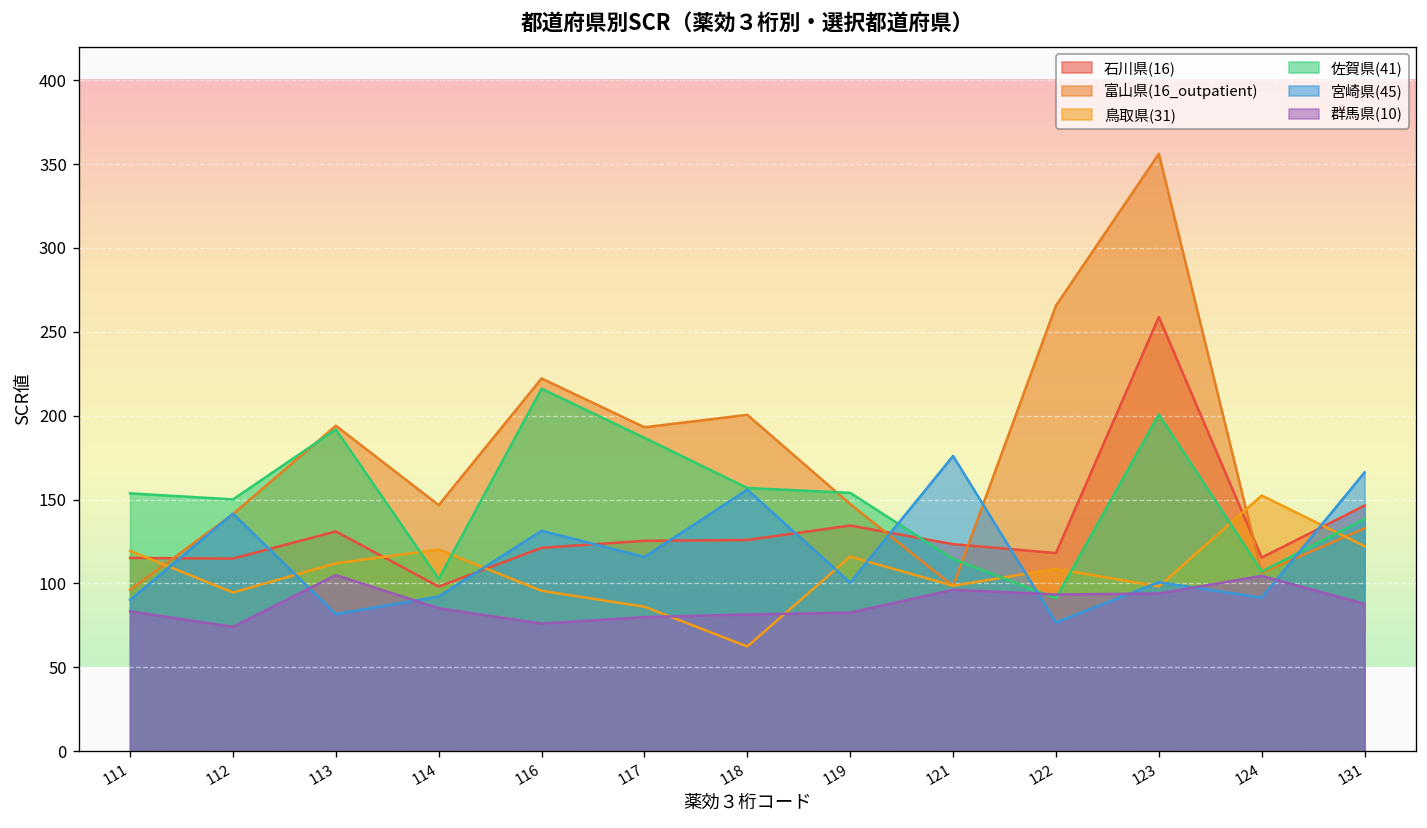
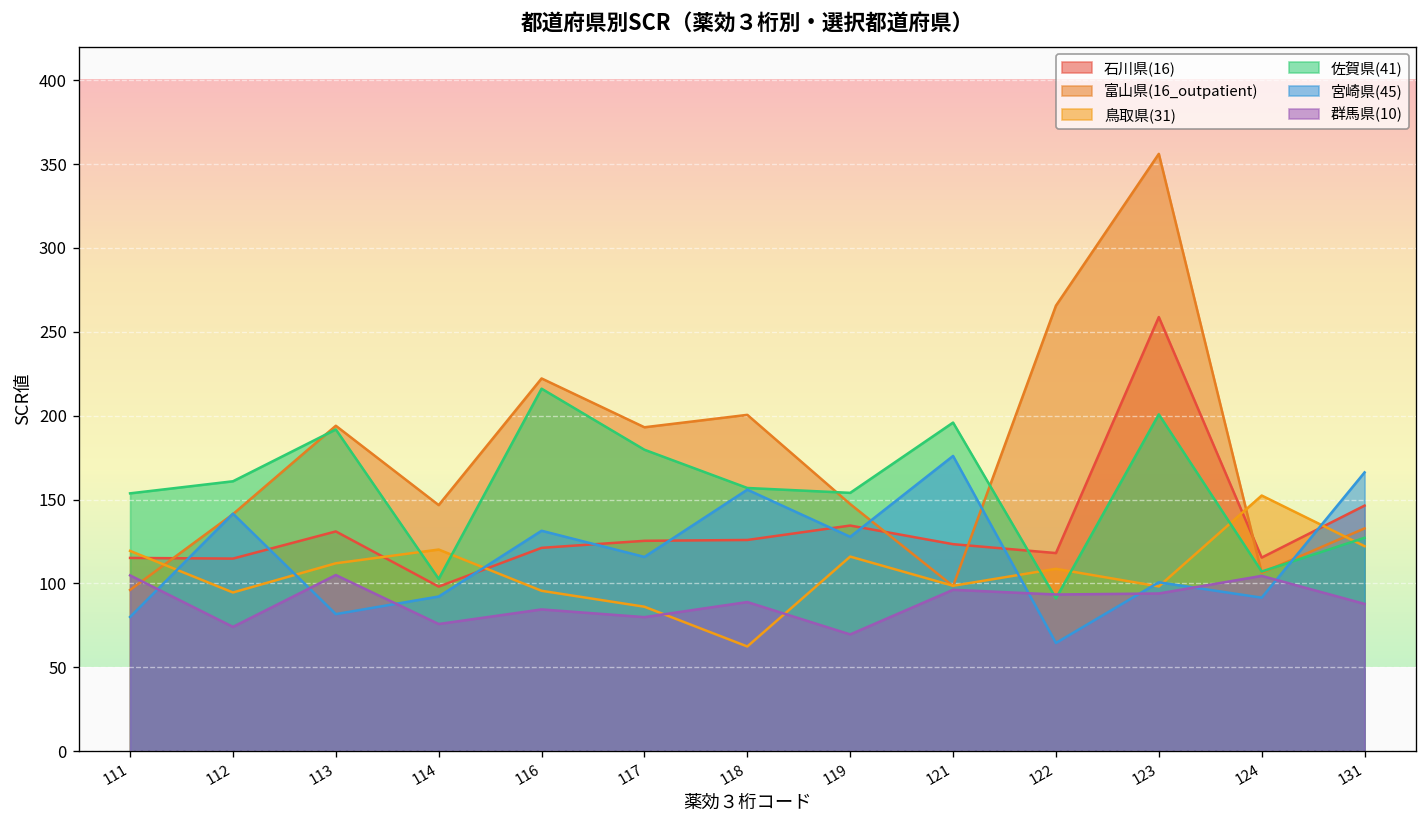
  {
    "佐賀県(41)": {
      "111": 154,
-     "112": 150,
+     "112": 161,
      "113": 192,
      "114": 103,
      "116": 216,
-     "117": 187,
+     "117": 180,
      "119": 154,
-     "121": 115,
+     "121": 196,
      "122": 91,
      "123": 201,
-     "131": 138
+     "131": 127
    },
    "宮崎県(45)": {
-     "111": 90,
+     "111": 80,
      "113": 82,
      "114": 92,
      "116": 131,
      "117": 116,
-     "119": 101,
+     "119": 128,
      "121": 176,
-     "122": 77,
+     "122": 65,
      "123": 101,
      "124": 92,
      "131": 166
    },
    "群馬県(10)": {
-     "111": 83,
+     "111": 105,
      "112": 74,
      "113": 105,
-     "114": 85,
-     "116": 76,
+     "114": 76,
+     "116": 85,
      "117": 80,
-     "118": 82,
-     "119": 83,
+     "118": 89,
+     "119": 70,
      "121": 96,
      "122": 93,
      "123": 94,
      "131": 88
    }
  }
